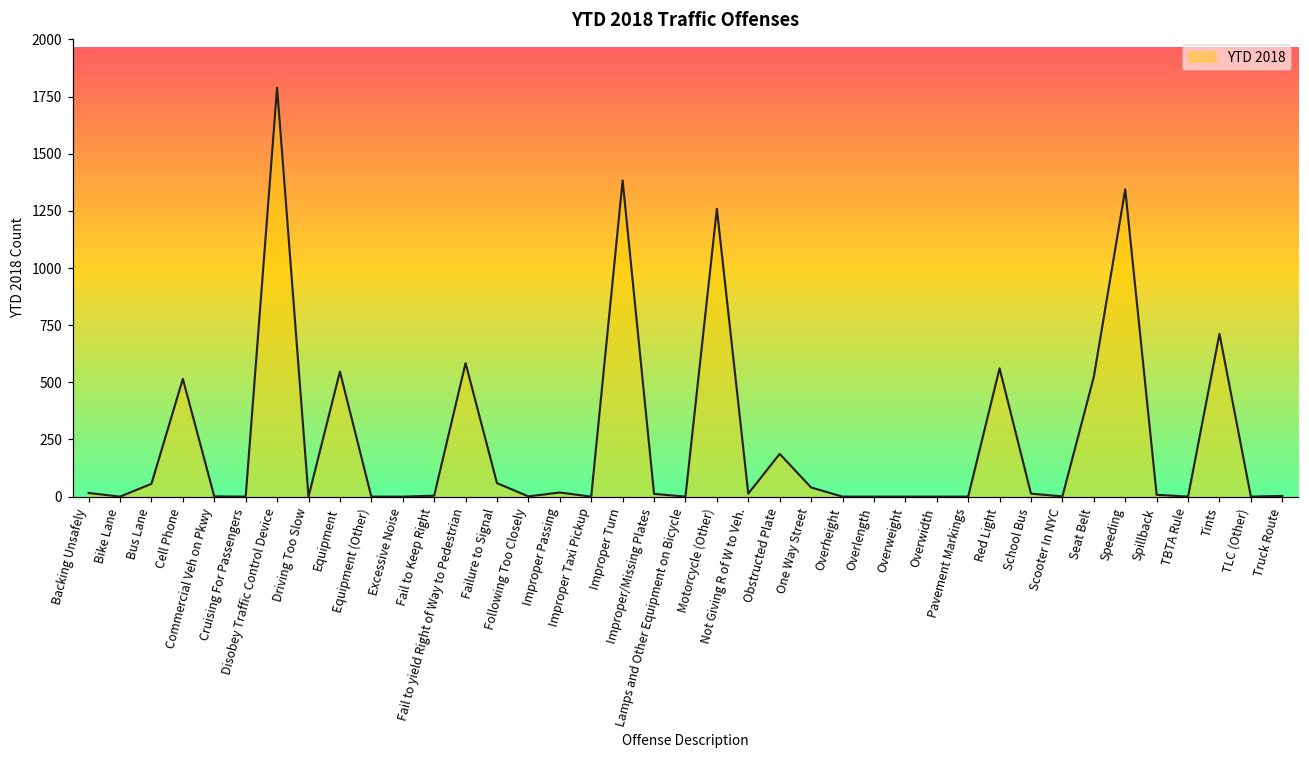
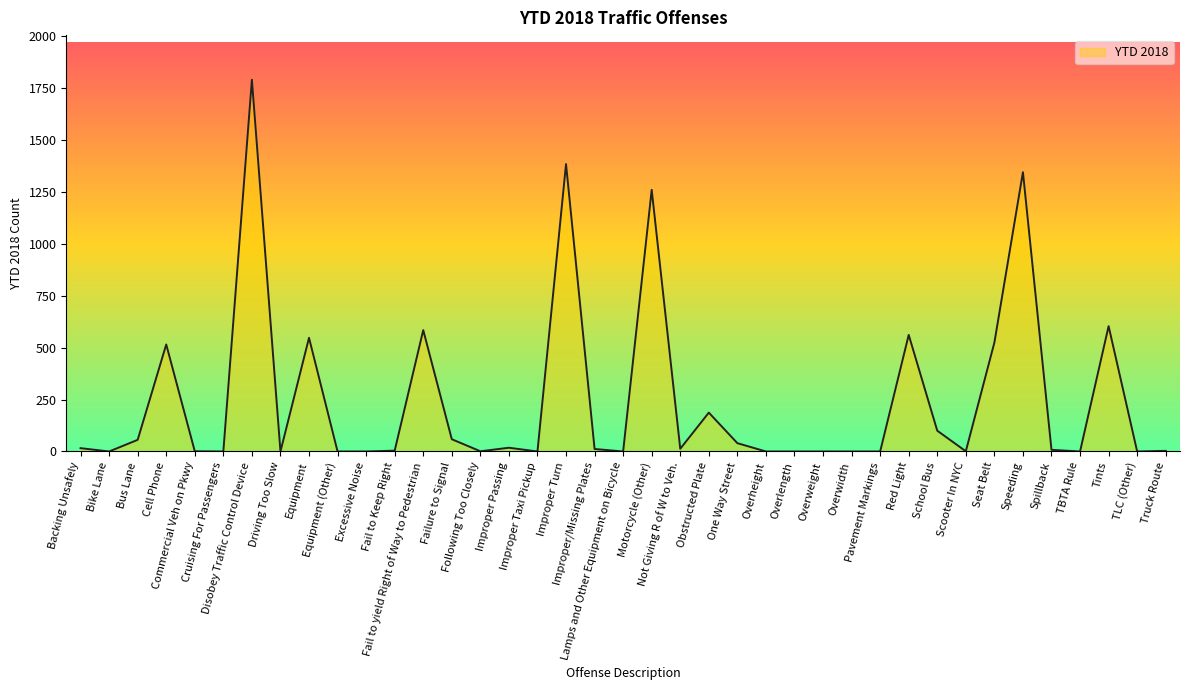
  {
    "Backing Unsafely": 20,
    "Bike Lane": 0,
    "Bus Lane": 60,
    "Cell Phone": 520,
    "Commercial Veh on Pkwy": 0,
    "Cruising For Passengers": 0,
    "Disobey Traffic Control Device": 1790,
    "Driving Too Slow": 0,
    "Equipment": 550,
    "Equipment (Other)": 0,
    "Excessive Noise": 0,
    "Fail to Keep Right": 0,
    "Fail to yield Right of Way to Pedestrian": 580,
    "Failure to Signal": 60,
    "Following Too Closely": 0,
    "Improper Passing": 20,
    "Improper Taxi Pickup": 0,
    "Improper Turn": 1380,
    "Improper/Missing Plates": 10,
    "Lamps and Other Equipment on Bicycle": 0,
    "Motorcycle (Other)": 1260,
    "Not Giving R of W to Veh.": 10,
    "Obstructed Plate": 190,
    "One Way Street": 40,
    "Overheight": 0,
    "Overlength": 0,
    "Overweight": 0,
    "Overwidth": 0,
    "Pavement Markings": 0,
    "Red Light": 560,
-   "School Bus": 10,
+   "School Bus": 100,
    "Scooter In NYC": 0,
    "Seat Belt": 520,
    "Speeding": 1340,
    "Spillback": 10,
    "TBTA Rule": 0,
-   "Tints": 710,
+   "Tints": 600,
    "TLC (Other)": 0,
    "Truck Route": 0
  }
